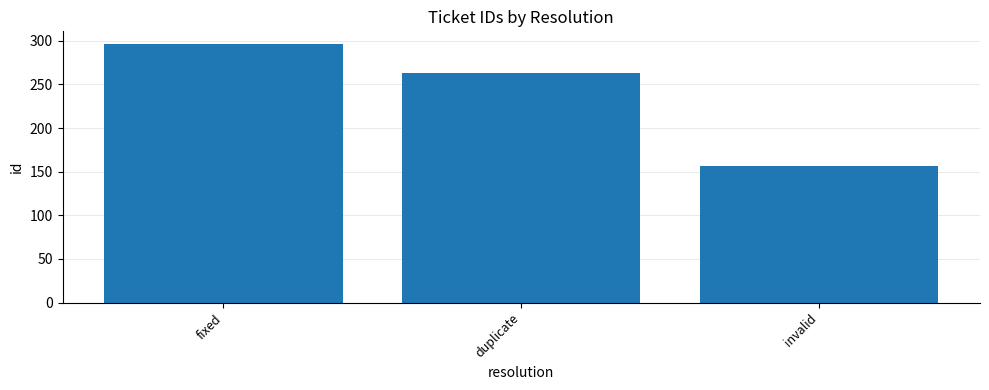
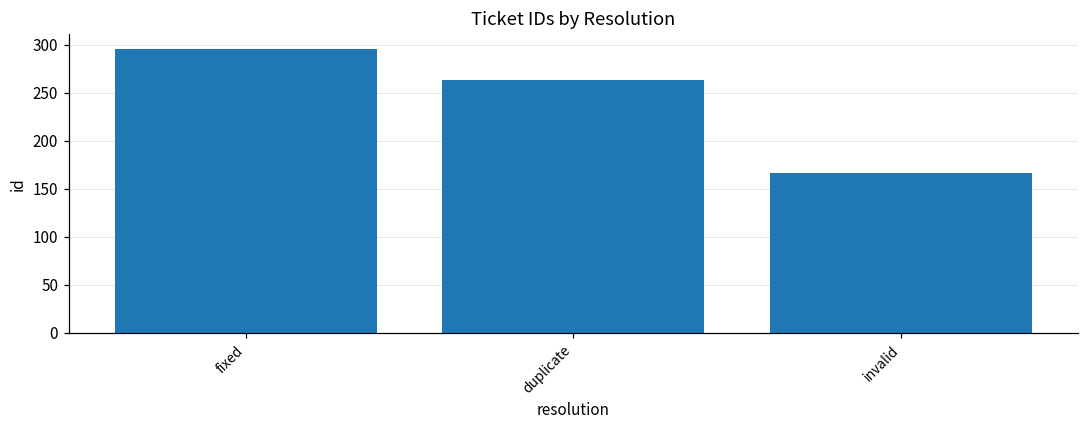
  {
    "fixed": 300,
    "duplicate": 260,
-   "invalid": 160
+   "invalid": 170
  }
